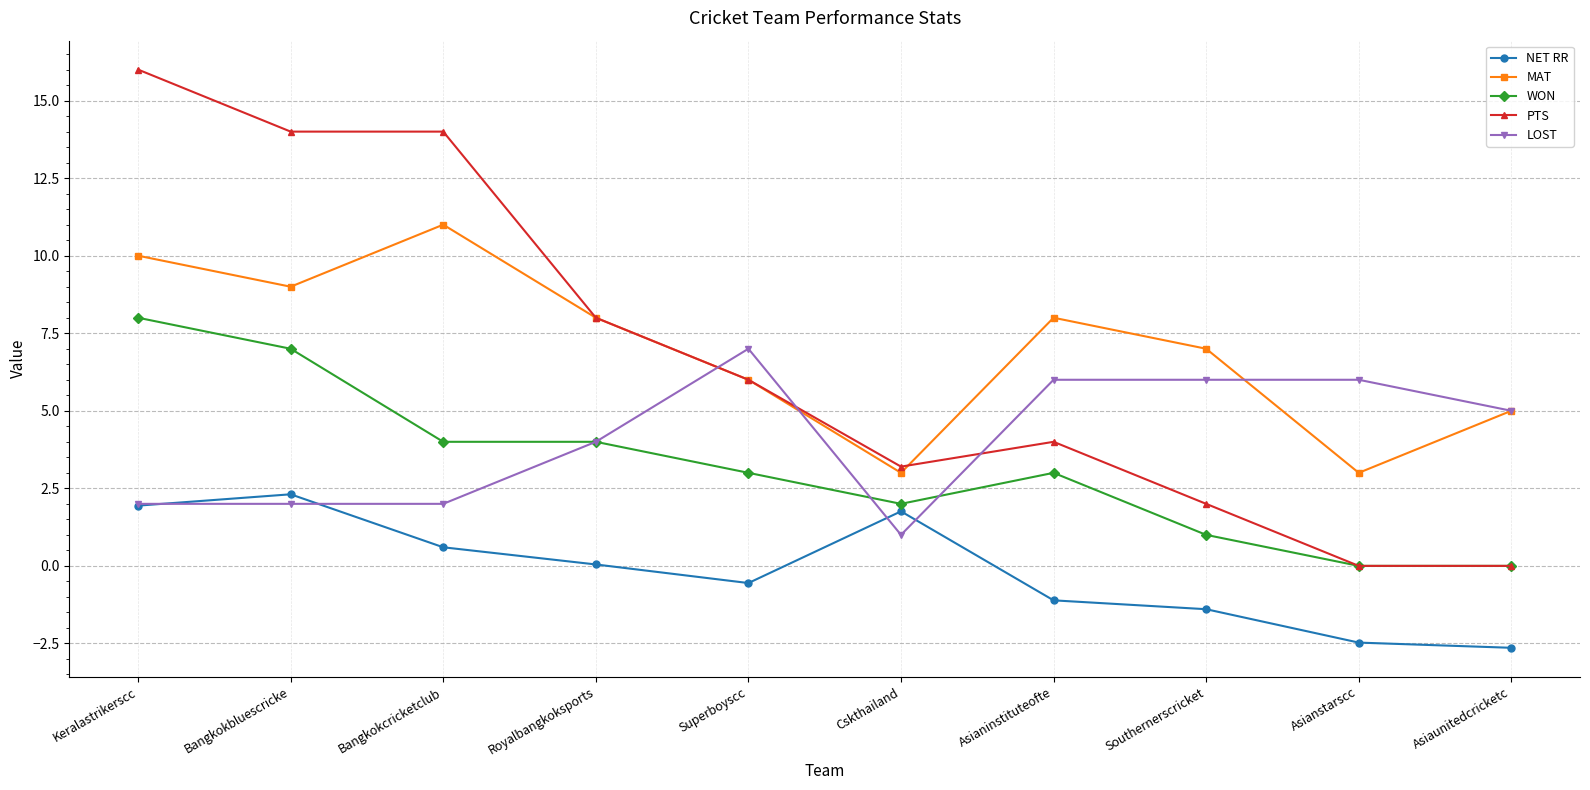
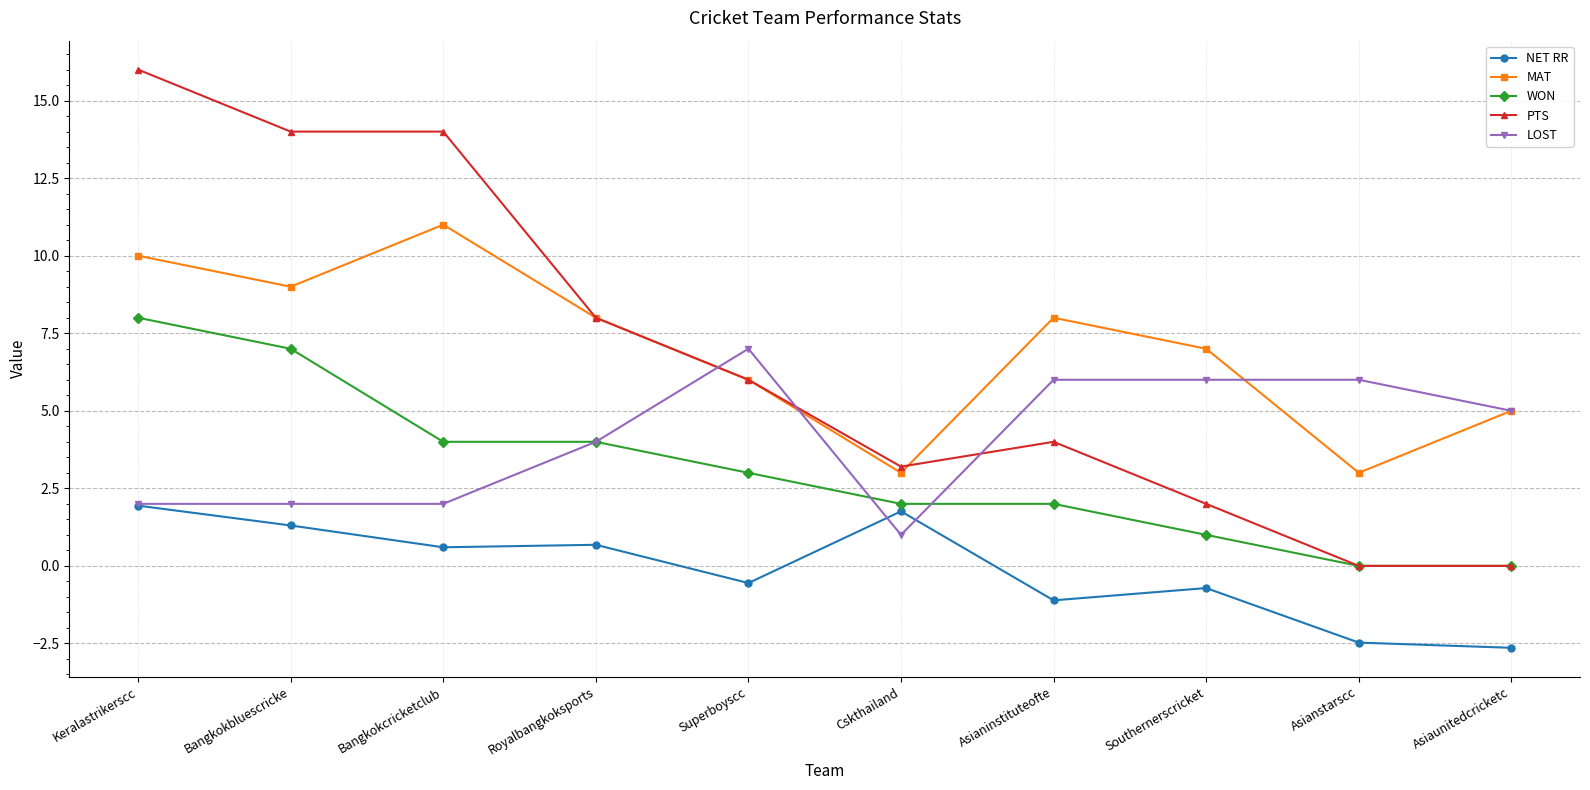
  {
    "NET RR": {
-     "Bangkokbluescricke": 2.3,
+     "Bangkokbluescricke": 1.3,
      "Bangkokcricketclub": 0.6,
-     "Royalbangkoksports": 0.0,
+     "Royalbangkoksports": 0.7,
      "Superboyscc": -0.6,
      "Cskthailand": 1.8,
      "Asianinstituteofte": -1.1,
-     "Southernerscricket": -1.4,
+     "Southernerscricket": -0.7,
      "Asianstarscc": -2.5,
      "Asiaunitedcricketc": -2.6
    },
    "MAT": {
      "Keralastrikerscc": 10.0,
      "Bangkokbluescricke": 9.0,
      "Bangkokcricketclub": 11.0,
      "Cskthailand": 3.0,
      "Asianinstituteofte": 8.0,
      "Southernerscricket": 7.0,
      "Asianstarscc": 3.0
    },
    "WON": {
      "Keralastrikerscc": 8,
      "Bangkokbluescricke": 7,
      "Bangkokcricketclub": 4,
      "Superboyscc": 3,
      "Cskthailand": 2,
-     "Asianinstituteofte": 3,
+     "Asianinstituteofte": 2,
      "Southernerscricket": 1
    },
    "PTS": {
      "Keralastrikerscc": 16.0,
      "Bangkokbluescricke": 14.0,
      "Bangkokcricketclub": 14.0,
      "Cskthailand": 3.2,
      "Asianinstituteofte": 4.0,
      "Southernerscricket": 2.0
    },
    "LOST": {
      "Bangkokbluescricke": 2.0,
      "Bangkokcricketclub": 2.0,
      "Superboyscc": 7.0,
      "Cskthailand": 1.0,
      "Asianinstituteofte": 6.0,
      "Southernerscricket": 6.0,
      "Asianstarscc": 6.0
    }
  }
